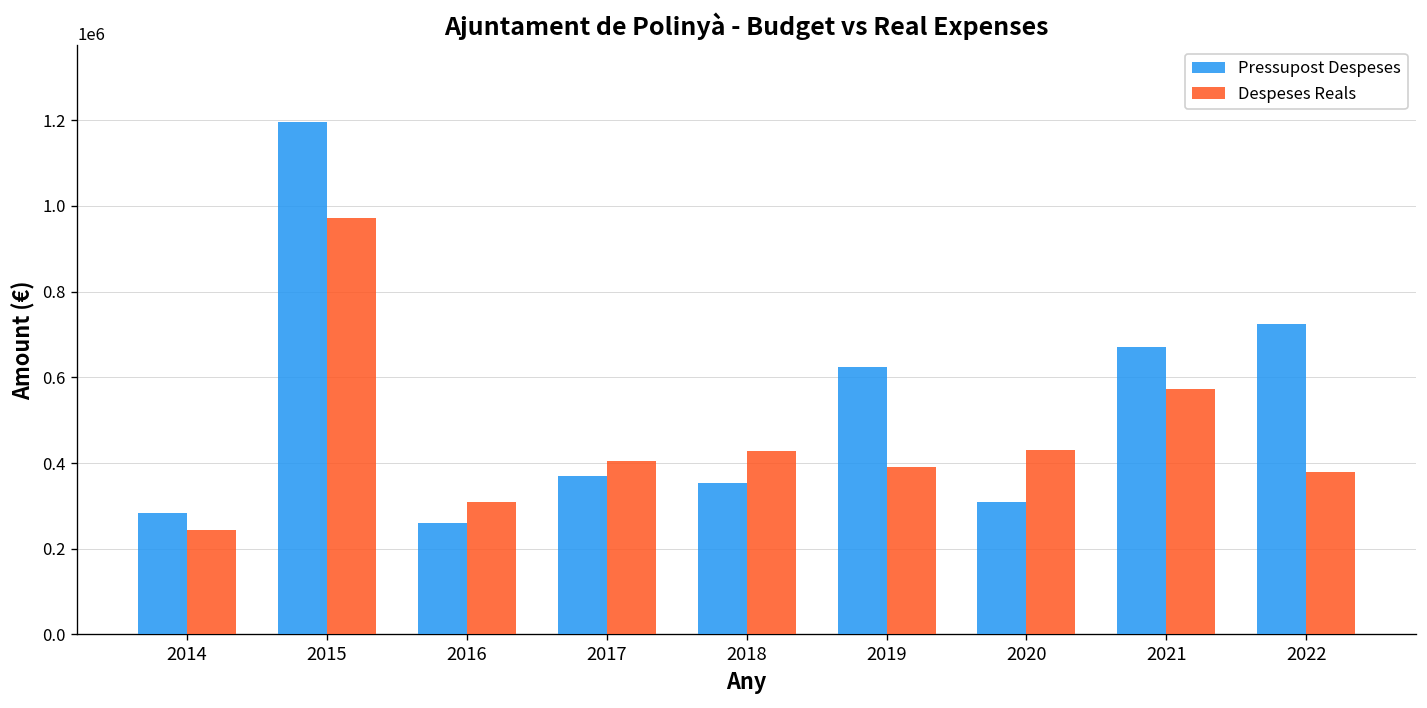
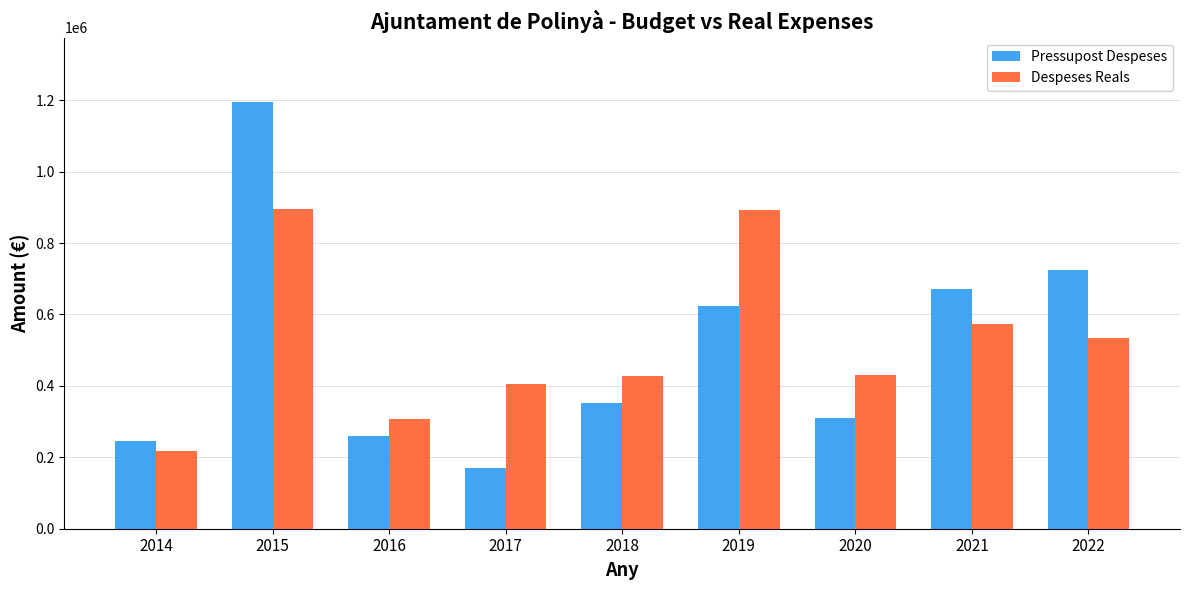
  {
    "Pressupost Despeses": {
-     "2014": 280000,
+     "2014": 250000,
      "2015": 1200000,
      "2016": 260000,
-     "2017": 370000,
+     "2017": 170000,
      "2018": 350000,
      "2019": 620000,
      "2020": 310000,
      "2021": 670000,
      "2022": 730000
    },
    "Despeses Reals": {
-     "2014": 240000,
-     "2015": 970000,
+     "2014": 220000,
+     "2015": 890000,
      "2016": 310000,
      "2017": 400000,
      "2018": 430000,
-     "2019": 390000,
+     "2019": 890000,
      "2020": 430000,
      "2021": 570000,
-     "2022": 380000
+     "2022": 540000
    }
  }
